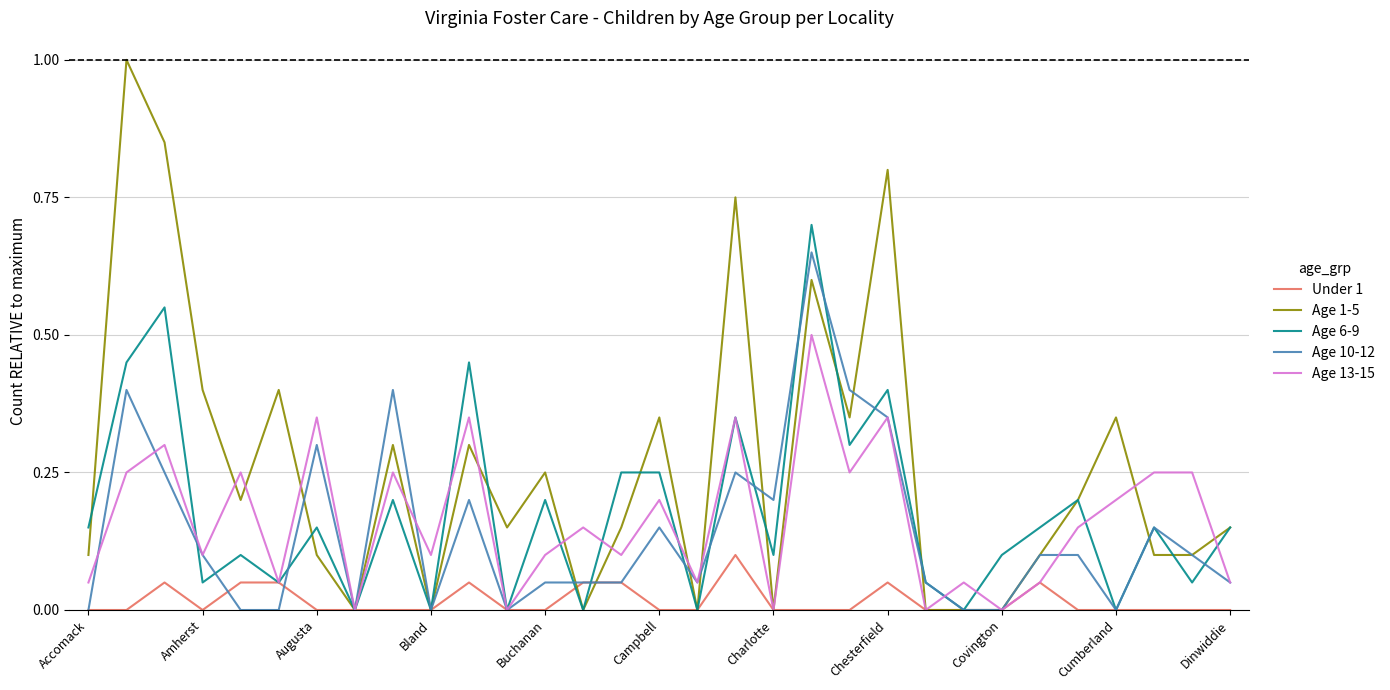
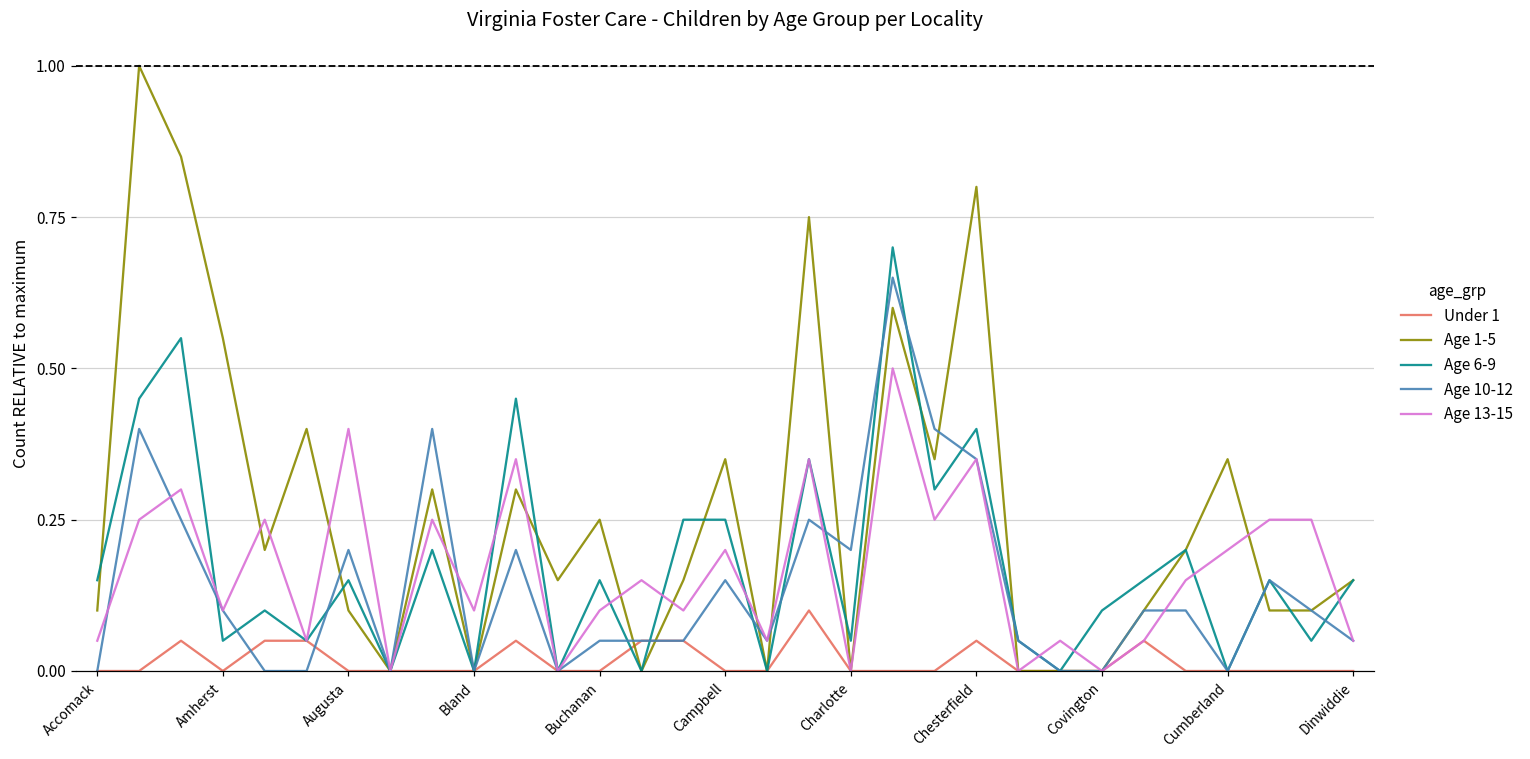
  {
    "Under 1": {
      "Amherst": 0.00,
      "Augusta": 0.00,
      "Buchanan": 0.00,
      "Campbell": 0.00,
      "Chesterfield": 0.05,
      "Dinwiddie": 0.00
    },
    "Age 1-5": {
      "Accomack": 0.10,
-     "Amherst": 0.40,
+     "Amherst": 0.55,
      "Augusta": 0.10,
      "Buchanan": 0.25,
      "Campbell": 0.35,
      "Chesterfield": 0.80,
      "Cumberland": 0.35
    },
    "Age 6-9": {
      "Accomack": 0.15,
      "Amherst": 0.05,
      "Augusta": 0.15,
-     "Buchanan": 0.20,
+     "Buchanan": 0.15,
      "Campbell": 0.25,
-     "Charlotte": 0.10,
+     "Charlotte": 0.05,
      "Chesterfield": 0.40,
      "Covington": 0.10
    },
    "Age 10-12": {
-     "Augusta": 0.30,
+     "Augusta": 0.20,
      "Buchanan": 0.05,
      "Campbell": 0.15,
      "Charlotte": 0.20
    },
    "Age 13-15": {
      "Accomack": 0.05,
-     "Augusta": 0.35,
+     "Augusta": 0.40,
      "Bland": 0.10,
      "Buchanan": 0.10,
      "Campbell": 0.20,
      "Cumberland": 0.20
    }
  }
